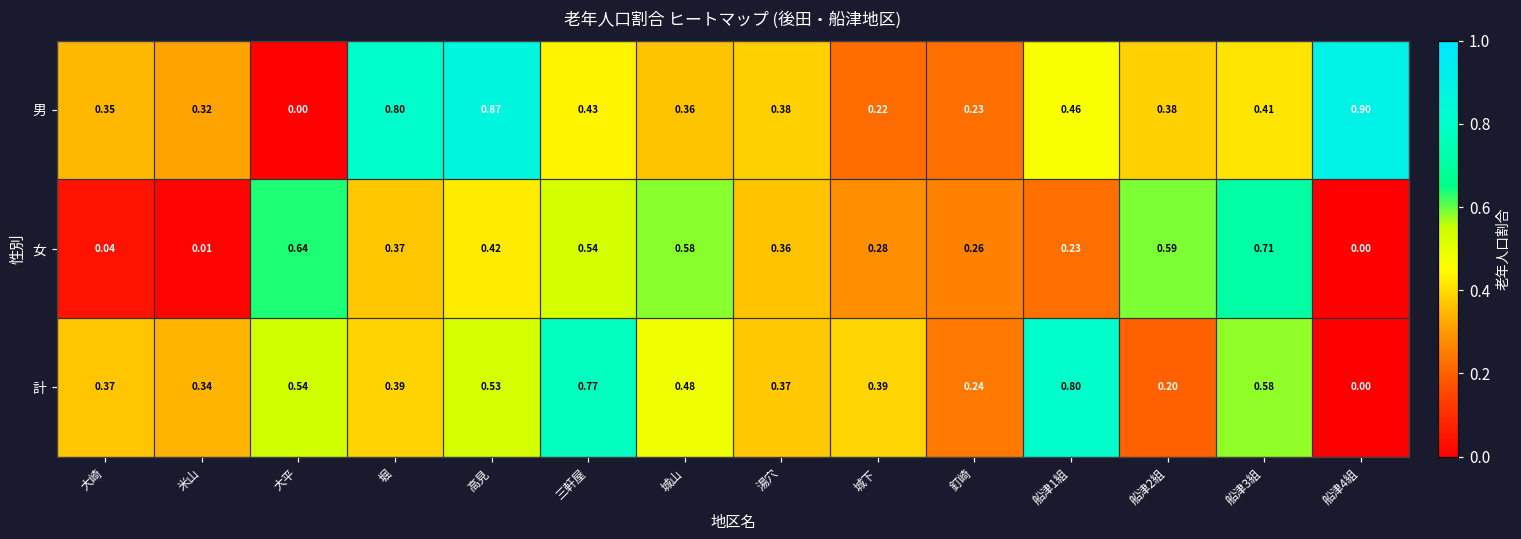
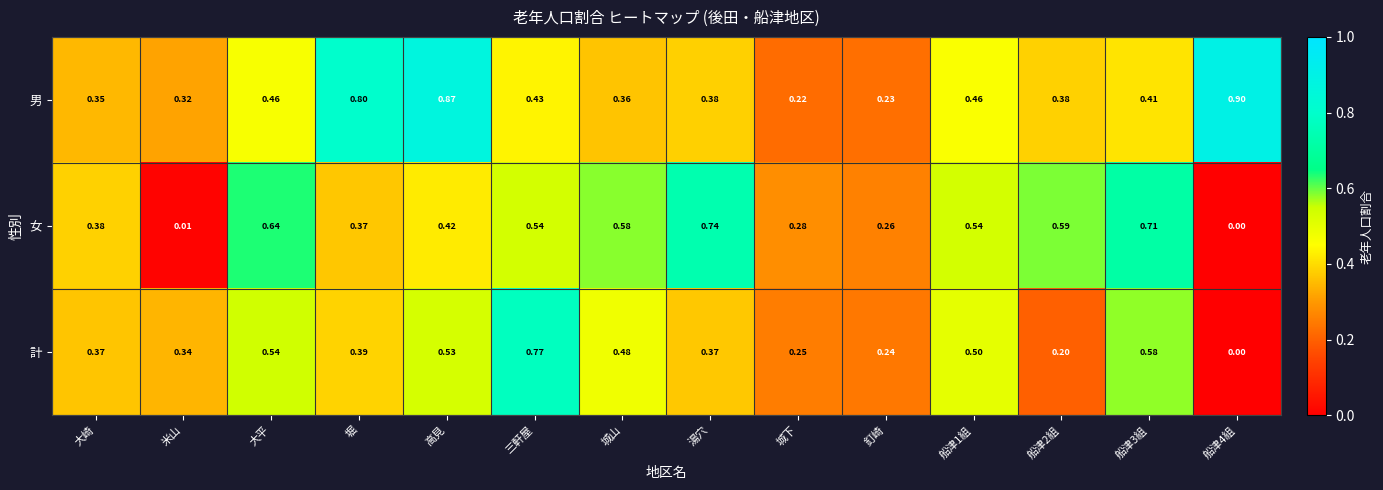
  {
    "男": {
      "大崎": 0.35,
      "米山": 0.32,
-     "大平": 0.00,
+     "大平": 0.46,
      "堀": 0.80,
      "高見": 0.87,
      "三軒屋": 0.43,
      "城山": 0.36,
      "湯穴": 0.38,
      "城下": 0.22,
      "釘崎": 0.23,
      "船津1組": 0.46,
      "船津2組": 0.38,
      "船津3組": 0.41,
      "船津4組": 0.90
    },
    "女": {
-     "大崎": 0.04,
+     "大崎": 0.38,
      "米山": 0.01,
      "大平": 0.64,
      "堀": 0.37,
      "高見": 0.42,
      "三軒屋": 0.54,
      "城山": 0.58,
-     "湯穴": 0.36,
+     "湯穴": 0.74,
      "城下": 0.28,
      "釘崎": 0.26,
-     "船津1組": 0.23,
+     "船津1組": 0.54,
      "船津2組": 0.59,
      "船津3組": 0.71,
      "船津4組": 0.00
    },
    "計": {
      "大崎": 0.37,
      "米山": 0.34,
      "大平": 0.54,
      "堀": 0.39,
      "高見": 0.53,
      "三軒屋": 0.77,
      "城山": 0.48,
      "湯穴": 0.37,
-     "城下": 0.39,
+     "城下": 0.25,
      "釘崎": 0.24,
-     "船津1組": 0.80,
+     "船津1組": 0.50,
      "船津2組": 0.20,
      "船津3組": 0.58,
      "船津4組": 0.00
    }
  }
